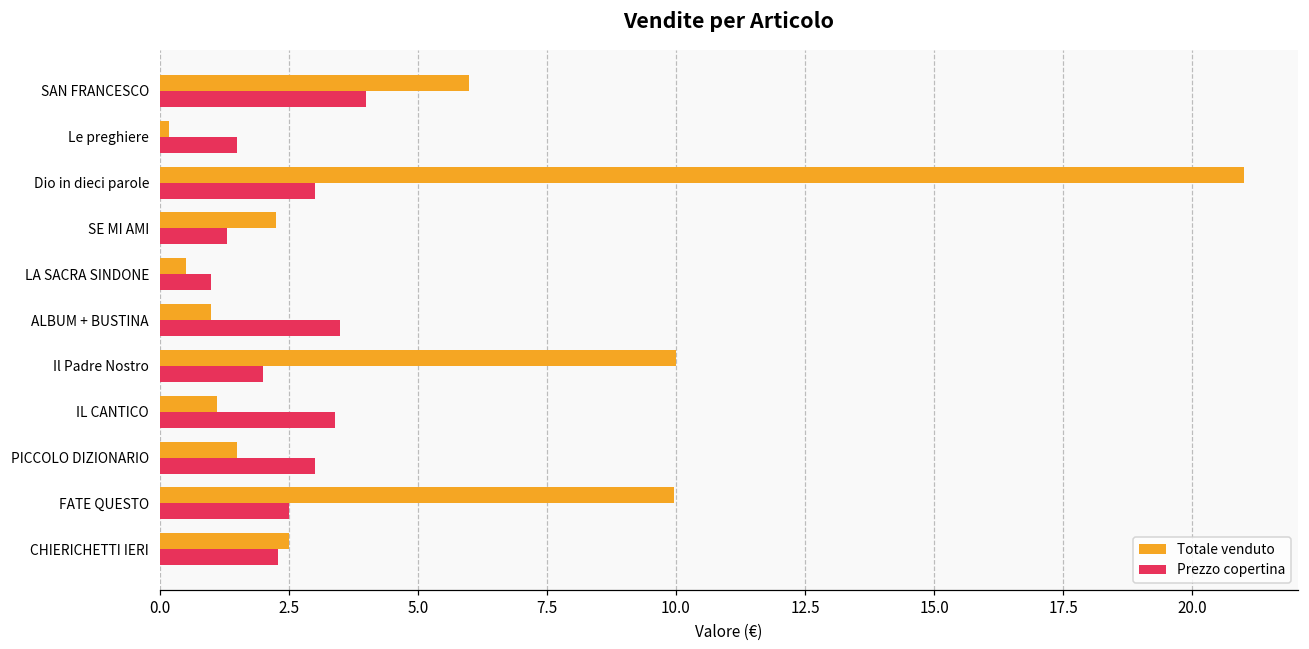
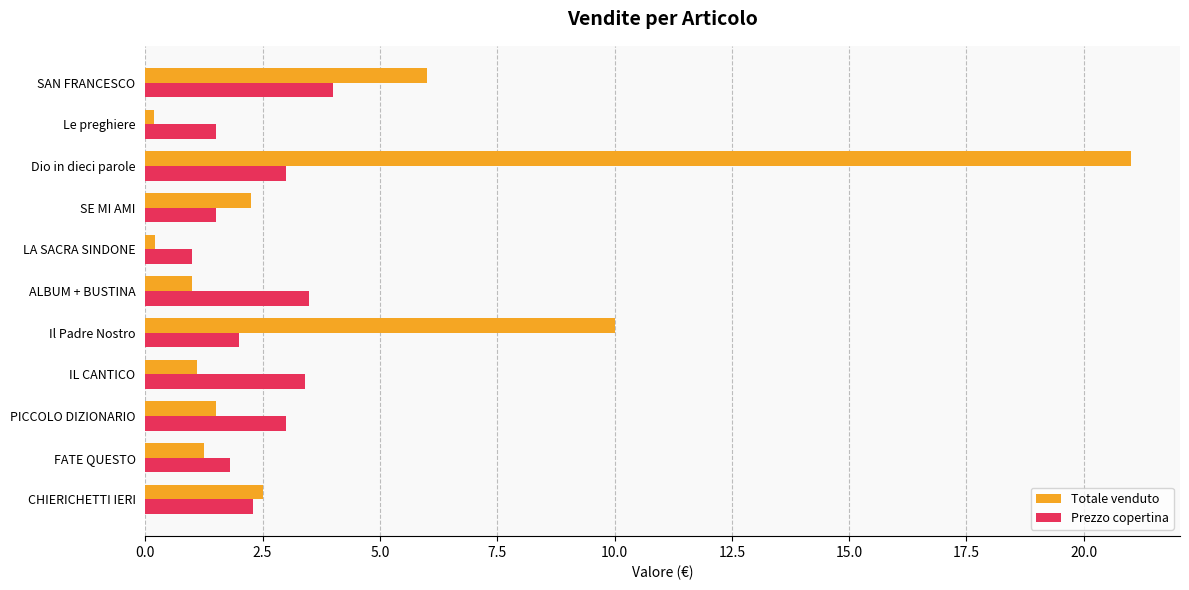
  {
    "Totale venduto": {
      "SAN FRANCESCO": 6.0,
      "Le preghiere": 0.2,
      "Dio in dieci parole": 21.0,
      "SE MI AMI": 2.3,
-     "LA SACRA SINDONE": 0.5,
+     "LA SACRA SINDONE": 0.2,
      "ALBUM + BUSTINA": 1.0,
      "Il Padre Nostro": 10.0,
      "IL CANTICO": 1.1,
      "PICCOLO DIZIONARIO": 1.5,
-     "FATE QUESTO": 10.0,
+     "FATE QUESTO": 1.3,
      "CHIERICHETTI IERI": 2.5
    },
    "Prezzo copertina": {
      "SAN FRANCESCO": 4.0,
      "Le preghiere": 1.5,
      "Dio in dieci parole": 3.0,
-     "SE MI AMI": 1.3,
+     "SE MI AMI": 1.5,
      "LA SACRA SINDONE": 1.0,
      "ALBUM + BUSTINA": 3.5,
      "Il Padre Nostro": 2.0,
      "IL CANTICO": 3.4,
      "PICCOLO DIZIONARIO": 3.0,
-     "FATE QUESTO": 2.5,
+     "FATE QUESTO": 1.8,
      "CHIERICHETTI IERI": 2.3
    }
  }
